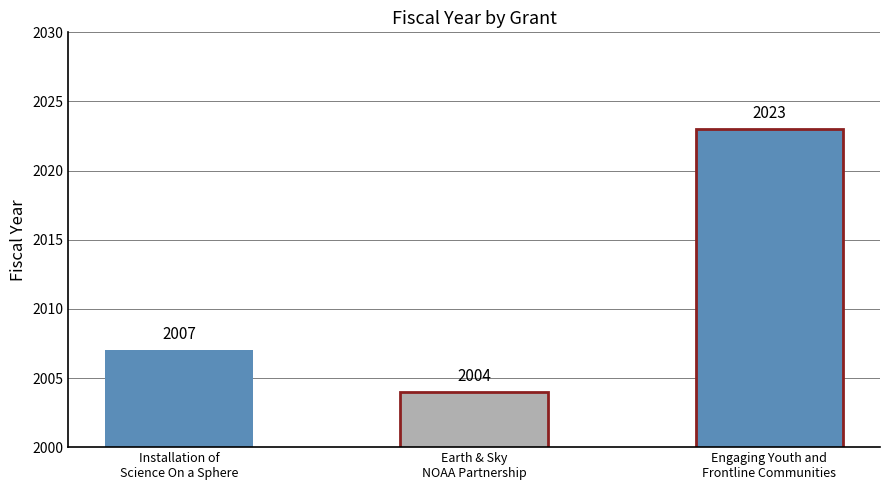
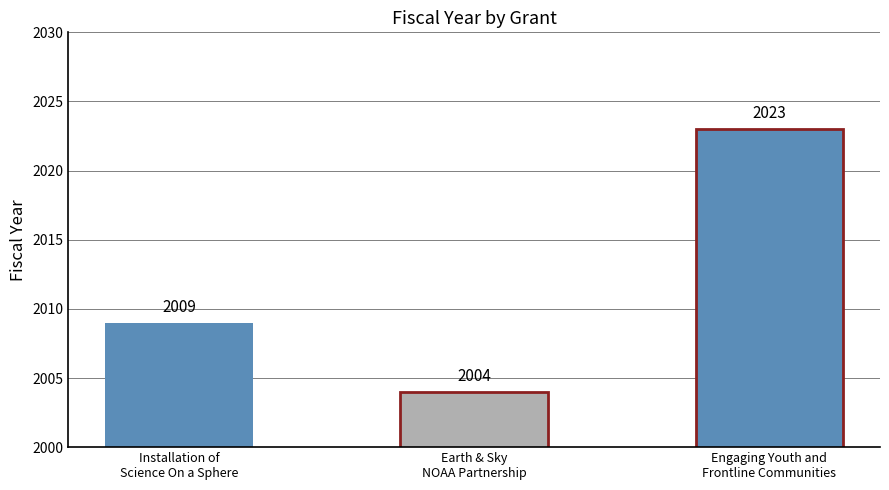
  {
-   "Installation of Science On a Sphere": 2007,
+   "Installation of Science On a Sphere": 2009,
    "Earth & Sky NOAA Partnership": 2004,
    "Engaging Youth and Frontline Communities": 2023
  }
